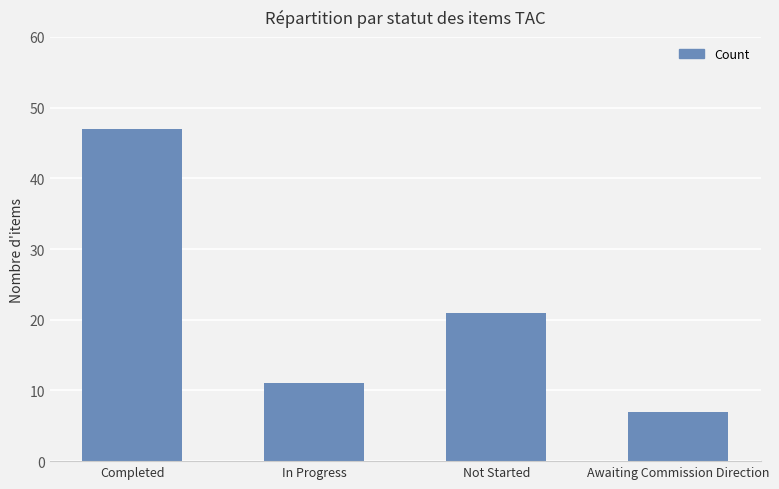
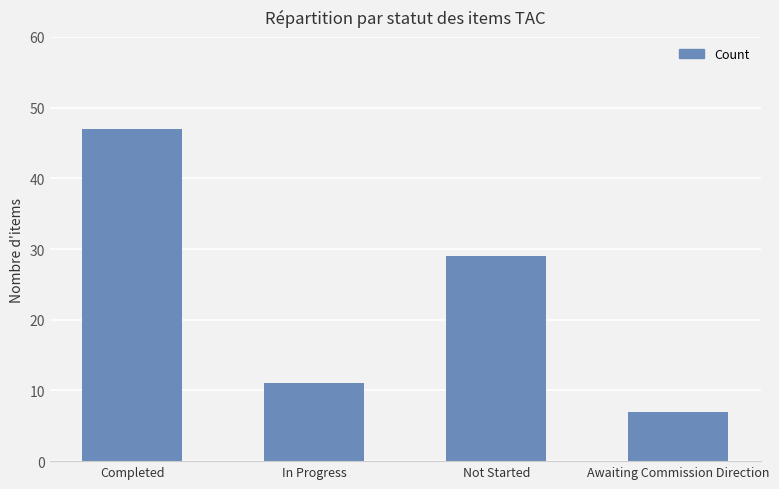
  {
    "Completed": 47,
    "In Progress": 11,
-   "Not Started": 21,
+   "Not Started": 29,
    "Awaiting Commission Direction": 7
  }
